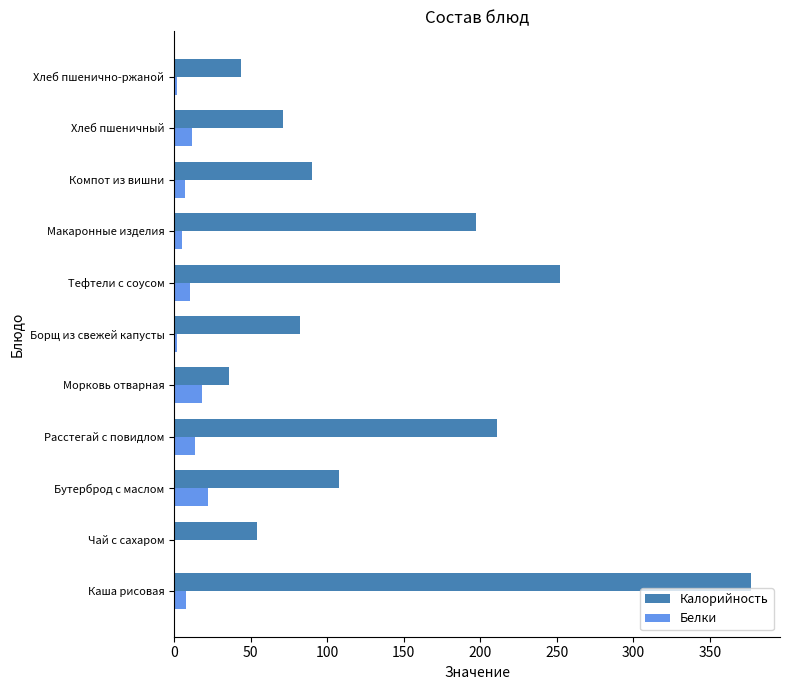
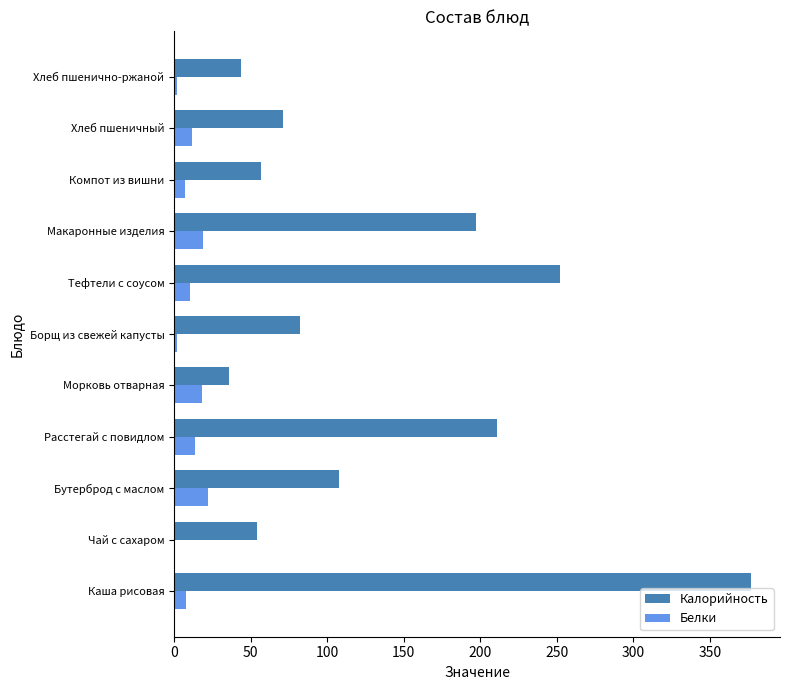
  {
    "Калорийность": {
      "Хлеб пшенично-ржаной": 44,
      "Хлеб пшеничный": 71,
-     "Компот из вишни": 90,
+     "Компот из вишни": 57,
      "Макаронные изделия": 197,
      "Тефтели с соусом": 252,
      "Борщ из свежей капусты": 82,
      "Морковь отварная": 36,
      "Расстегай с повидлом": 211,
      "Бутерброд с маслом": 108,
      "Чай с сахаром": 54,
      "Каша рисовая": 377
    },
    "Белки": {
      "Хлеб пшенично-ржаной": 2,
      "Хлеб пшеничный": 11,
      "Компот из вишни": 7,
-     "Макаронные изделия": 5,
+     "Макаронные изделия": 19,
      "Тефтели с соусом": 11,
      "Борщ из свежей капусты": 2,
      "Морковь отварная": 18,
      "Расстегай с повидлом": 14,
      "Бутерброд с маслом": 22,
      "Каша рисовая": 8
    }
  }
